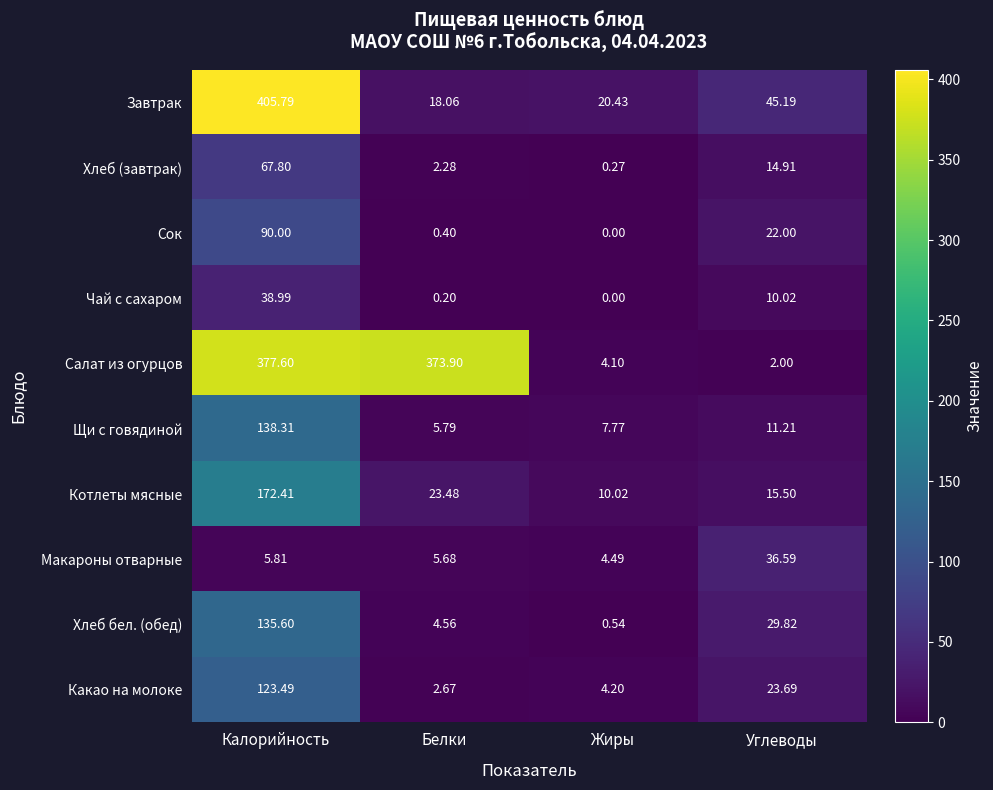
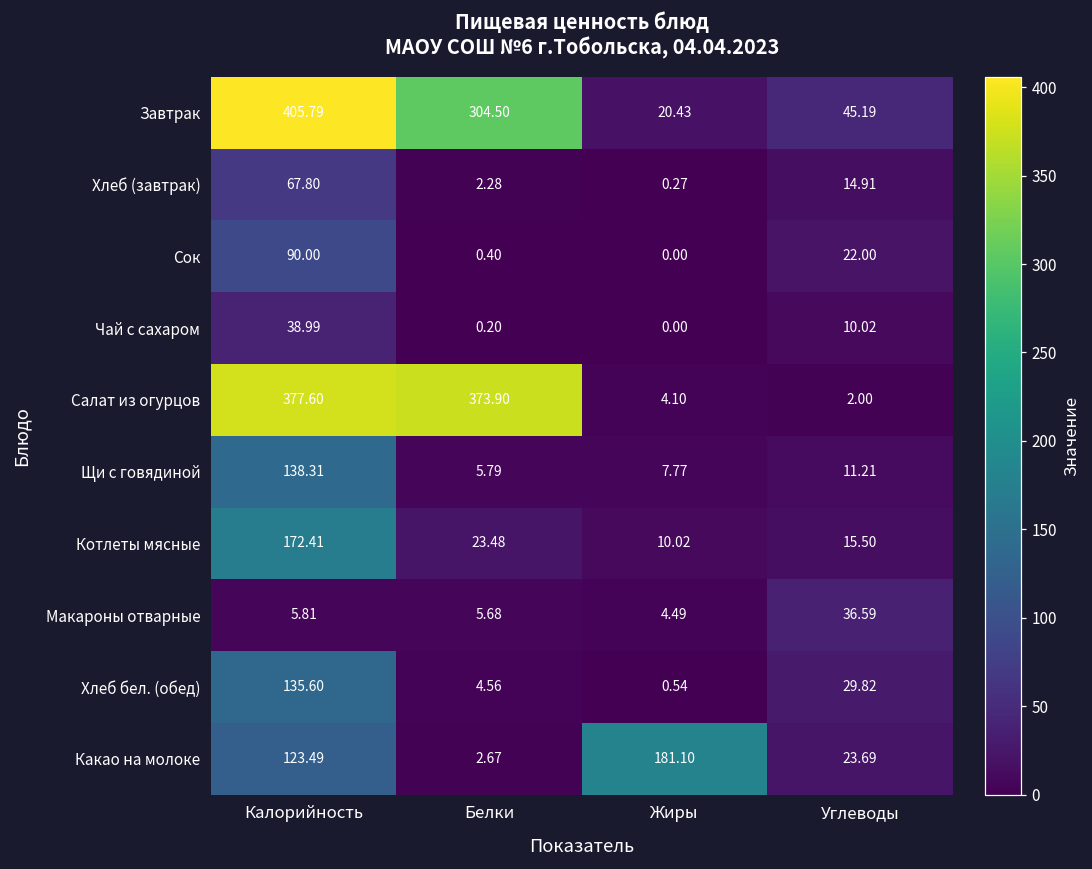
  {
    "Завтрак": {
      "Калорийность": 405.79,
-     "Белки": 18.06,
+     "Белки": 304.50,
      "Жиры": 20.43,
      "Углеводы": 45.19
    },
    "Хлеб (завтрак)": {
      "Калорийность": 67.80,
      "Белки": 2.28,
      "Жиры": 0.27,
      "Углеводы": 14.91
    },
    "Сок": {
      "Калорийность": 90.00,
      "Белки": 0.40,
      "Жиры": 0.00,
      "Углеводы": 22.00
    },
    "Чай с сахаром": {
      "Калорийность": 38.99,
      "Белки": 0.20,
      "Жиры": 0.00,
      "Углеводы": 10.02
    },
    "Салат из огурцов": {
      "Калорийность": 377.60,
      "Белки": 373.90,
      "Жиры": 4.10,
      "Углеводы": 2.00
    },
    "Щи с говядиной": {
      "Калорийность": 138.31,
      "Белки": 5.79,
      "Жиры": 7.77,
      "Углеводы": 11.21
    },
    "Котлеты мясные": {
      "Калорийность": 172.41,
      "Белки": 23.48,
      "Жиры": 10.02,
      "Углеводы": 15.50
    },
    "Макароны отварные": {
      "Калорийность": 5.81,
      "Белки": 5.68,
      "Жиры": 4.49,
      "Углеводы": 36.59
    },
    "Хлеб бел. (обед)": {
      "Калорийность": 135.60,
      "Белки": 4.56,
      "Жиры": 0.54,
      "Углеводы": 29.82
    },
    "Какао на молоке": {
      "Калорийность": 123.49,
      "Белки": 2.67,
-     "Жиры": 4.20,
+     "Жиры": 181.10,
      "Углеводы": 23.69
    }
  }
